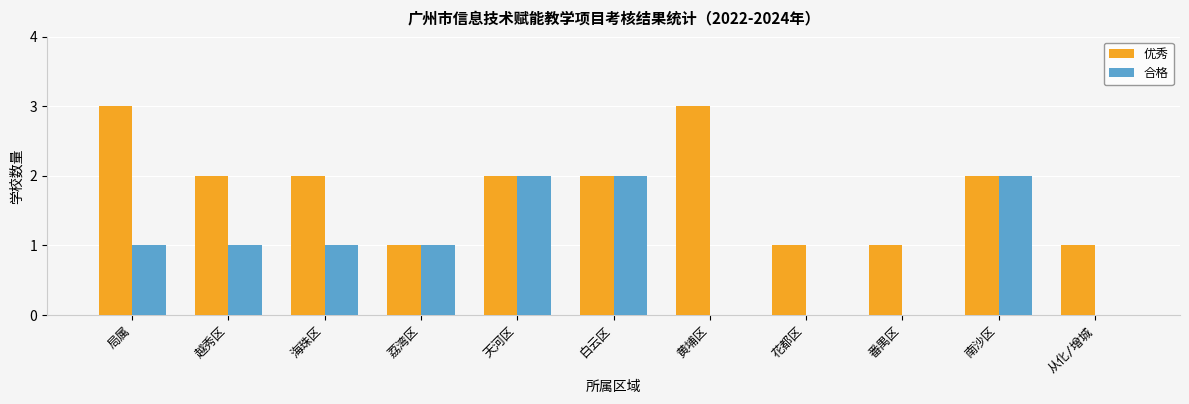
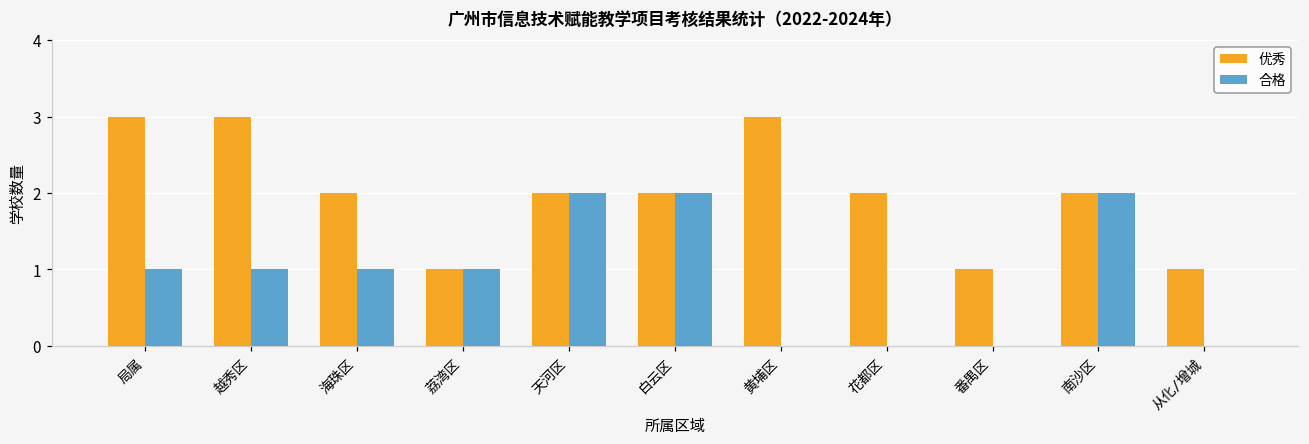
  {
    "优秀": {
      "局属": 3,
-     "越秀区": 2,
+     "越秀区": 3,
      "海珠区": 2,
      "荔湾区": 1,
      "天河区": 2,
      "白云区": 2,
      "黄埔区": 3,
-     "花都区": 1,
+     "花都区": 2,
      "番禺区": 1,
      "南沙区": 2,
      "从化/增城": 1
    },
    "合格": {
      "局属": 1,
      "越秀区": 1,
      "海珠区": 1,
      "荔湾区": 1,
      "天河区": 2,
      "白云区": 2,
      "黄埔区": 0,
      "花都区": 0,
      "番禺区": 0,
      "南沙区": 2,
      "从化/增城": 0
    }
  }
